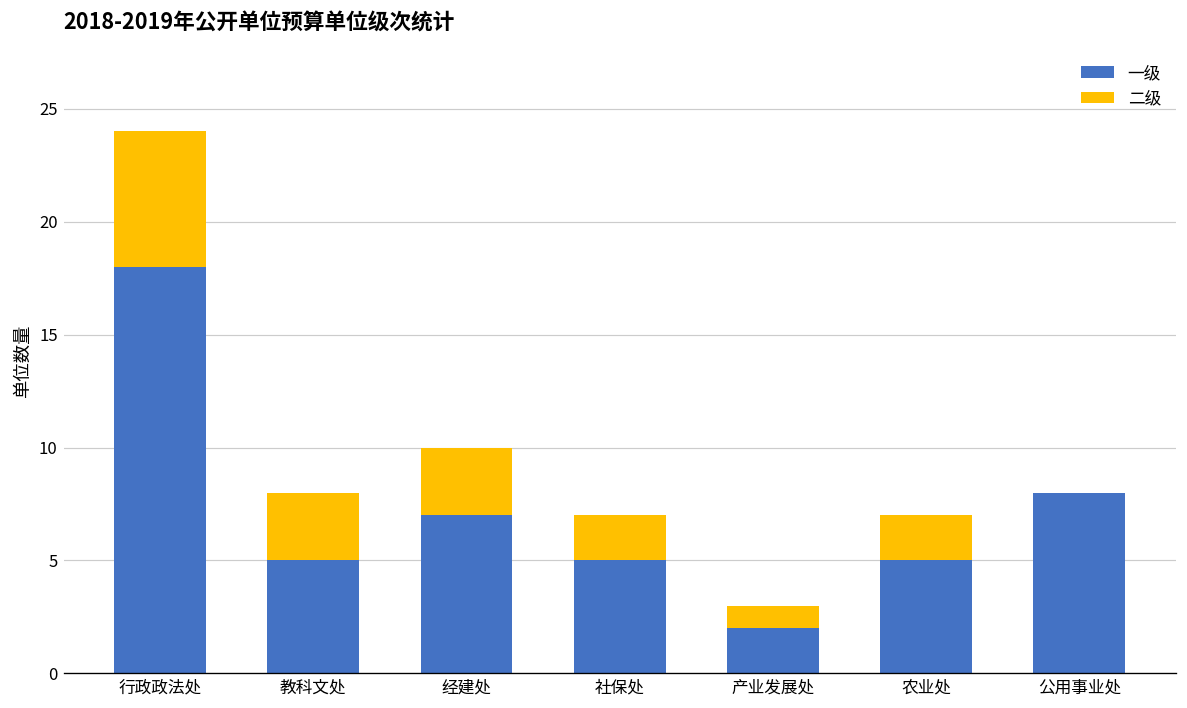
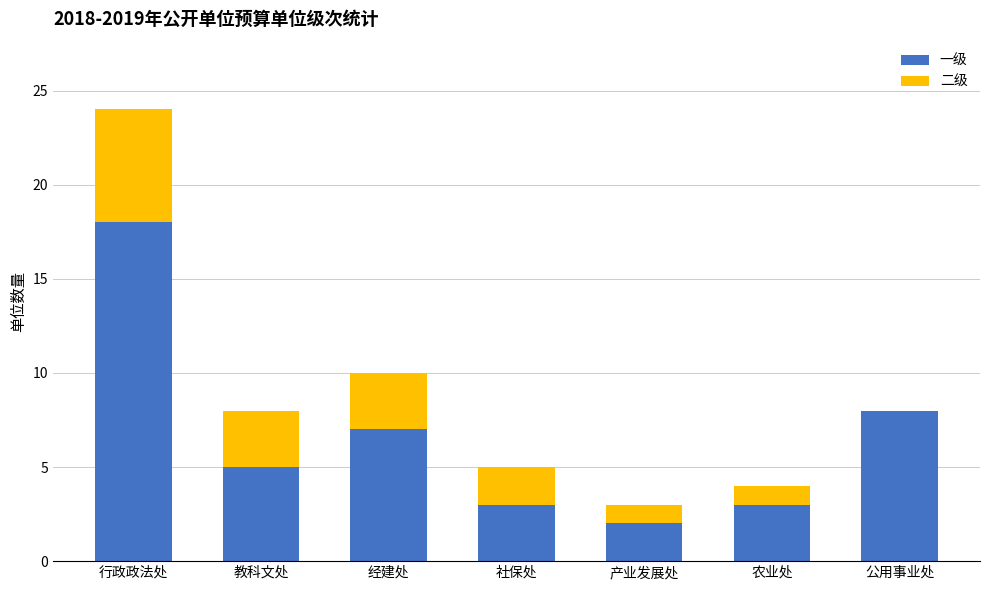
  {
    "一级": {
      "行政政法处": 18,
      "教科文处": 5,
      "经建处": 7,
-     "社保处": 5,
+     "社保处": 3,
      "产业发展处": 2,
-     "农业处": 5,
+     "农业处": 3,
      "公用事业处": 8
    },
    "二级": {
-     "农业处": 2
+     "农业处": 1
    }
  }
